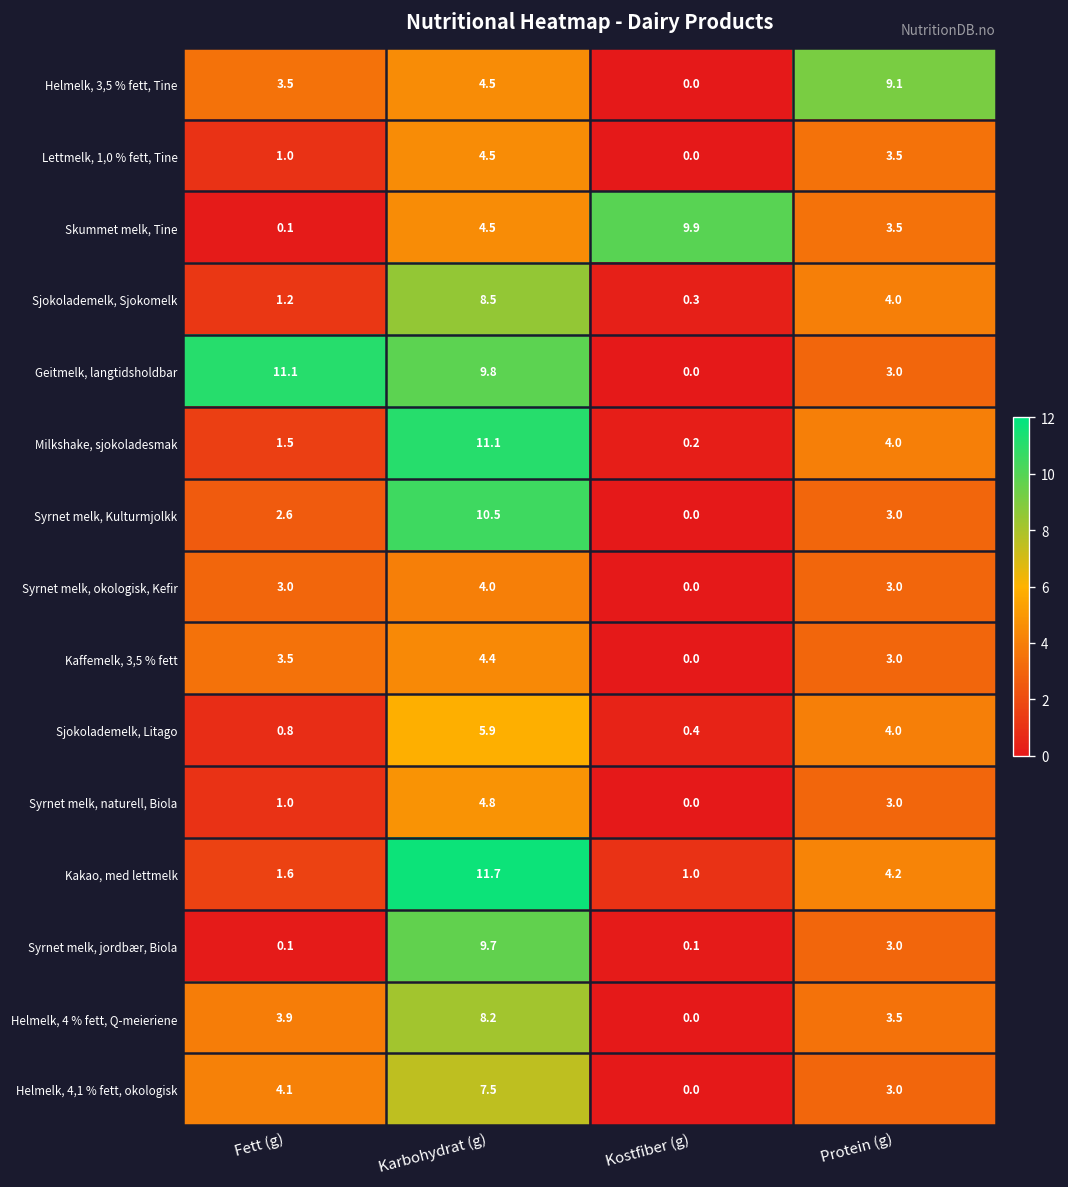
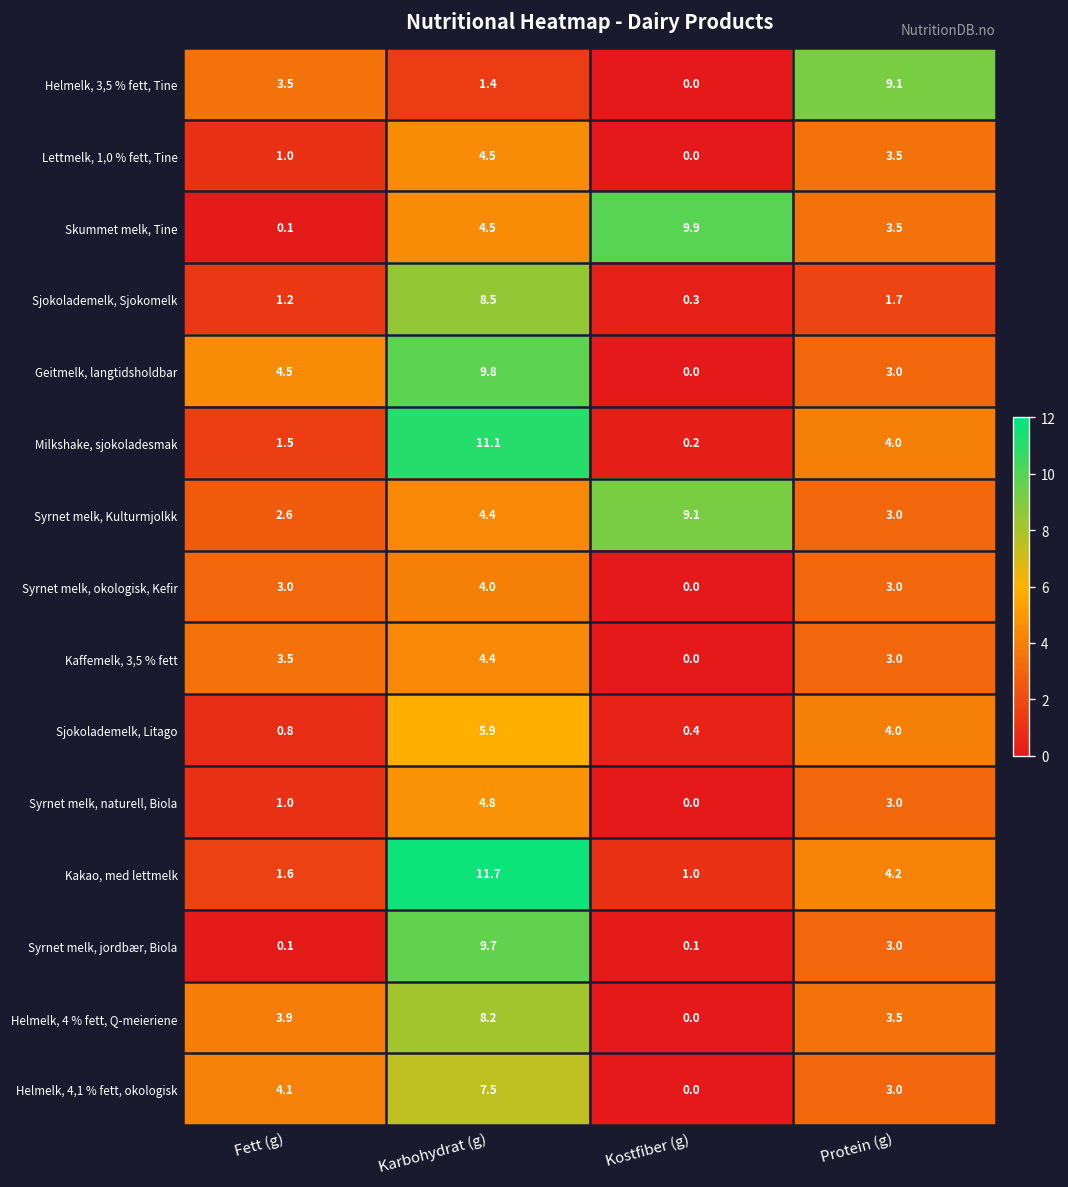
  {
    "Helmelk, 3,5 % fett, Tine": {
      "Fett (g)": 3.5,
-     "Karbohydrat (g)": 4.5,
+     "Karbohydrat (g)": 1.4,
      "Kostfiber (g)": 0.0,
      "Protein (g)": 9.1
    },
    "Lettmelk, 1,0 % fett, Tine": {
      "Fett (g)": 1.0,
      "Karbohydrat (g)": 4.5,
      "Kostfiber (g)": 0.0,
      "Protein (g)": 3.5
    },
    "Skummet melk, Tine": {
      "Fett (g)": 0.1,
      "Karbohydrat (g)": 4.5,
      "Kostfiber (g)": 9.9,
      "Protein (g)": 3.5
    },
    "Sjokolademelk, Sjokomelk": {
      "Fett (g)": 1.2,
      "Karbohydrat (g)": 8.5,
      "Kostfiber (g)": 0.3,
-     "Protein (g)": 4.0
+     "Protein (g)": 1.7
    },
    "Geitmelk, langtidsholdbar": {
-     "Fett (g)": 11.1,
+     "Fett (g)": 4.5,
      "Karbohydrat (g)": 9.8,
      "Kostfiber (g)": 0.0,
      "Protein (g)": 3.0
    },
    "Milkshake, sjokoladesmak": {
      "Fett (g)": 1.5,
      "Karbohydrat (g)": 11.1,
      "Kostfiber (g)": 0.2,
      "Protein (g)": 4.0
    },
    "Syrnet melk, Kulturmjolkk": {
      "Fett (g)": 2.6,
-     "Karbohydrat (g)": 10.5,
-     "Kostfiber (g)": 0.0,
+     "Karbohydrat (g)": 4.4,
+     "Kostfiber (g)": 9.1,
      "Protein (g)": 3.0
    },
    "Syrnet melk, okologisk, Kefir": {
      "Fett (g)": 3.0,
      "Karbohydrat (g)": 4.0,
      "Kostfiber (g)": 0.0,
      "Protein (g)": 3.0
    },
    "Kaffemelk, 3,5 % fett": {
      "Fett (g)": 3.5,
      "Karbohydrat (g)": 4.4,
      "Kostfiber (g)": 0.0,
      "Protein (g)": 3.0
    },
    "Sjokolademelk, Litago": {
      "Fett (g)": 0.8,
      "Karbohydrat (g)": 5.9,
      "Kostfiber (g)": 0.4,
      "Protein (g)": 4.0
    },
    "Syrnet melk, naturell, Biola": {
      "Fett (g)": 1.0,
      "Karbohydrat (g)": 4.8,
      "Kostfiber (g)": 0.0,
      "Protein (g)": 3.0
    },
    "Kakao, med lettmelk": {
      "Fett (g)": 1.6,
      "Karbohydrat (g)": 11.7,
      "Kostfiber (g)": 1.0,
      "Protein (g)": 4.2
    },
    "Syrnet melk, jordbær, Biola": {
      "Fett (g)": 0.1,
      "Karbohydrat (g)": 9.7,
      "Kostfiber (g)": 0.1,
      "Protein (g)": 3.0
    },
    "Helmelk, 4 % fett, Q-meieriene": {
      "Fett (g)": 3.9,
      "Karbohydrat (g)": 8.2,
      "Kostfiber (g)": 0.0,
      "Protein (g)": 3.5
    },
    "Helmelk, 4,1 % fett, okologisk": {
      "Fett (g)": 4.1,
      "Karbohydrat (g)": 7.5,
      "Kostfiber (g)": 0.0,
      "Protein (g)": 3.0
    }
  }
